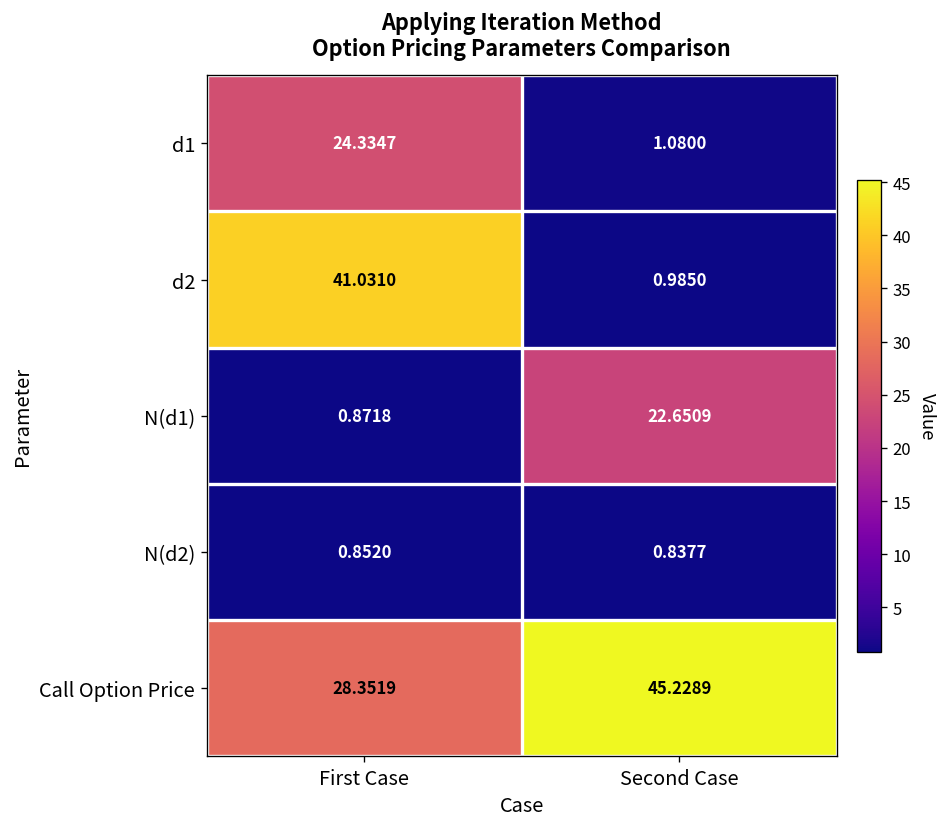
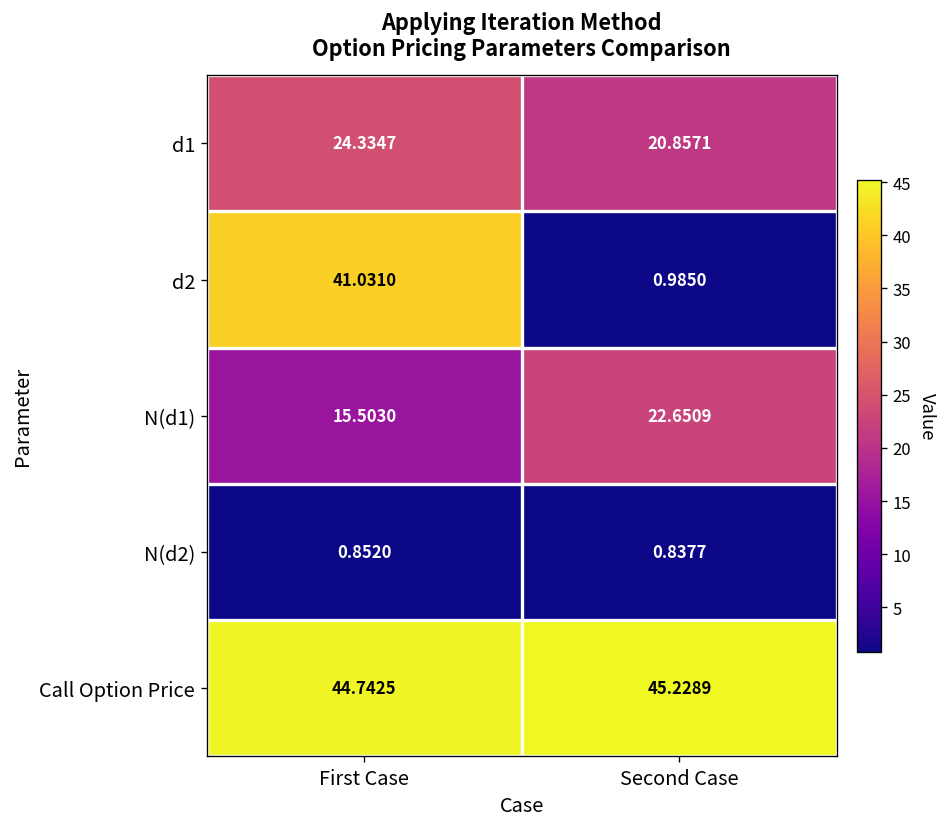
  {
    "d1": {
      "First Case": 24.3347,
-     "Second Case": 1.0800
+     "Second Case": 20.8571
    },
    "d2": {
      "First Case": 41.0310,
      "Second Case": 0.9850
    },
    "N(d1)": {
-     "First Case": 0.8718,
+     "First Case": 15.5030,
      "Second Case": 22.6509
    },
    "N(d2)": {
      "First Case": 0.8520,
      "Second Case": 0.8377
    },
    "Call Option Price": {
-     "First Case": 28.3519,
+     "First Case": 44.7425,
      "Second Case": 45.2289
    }
  }
